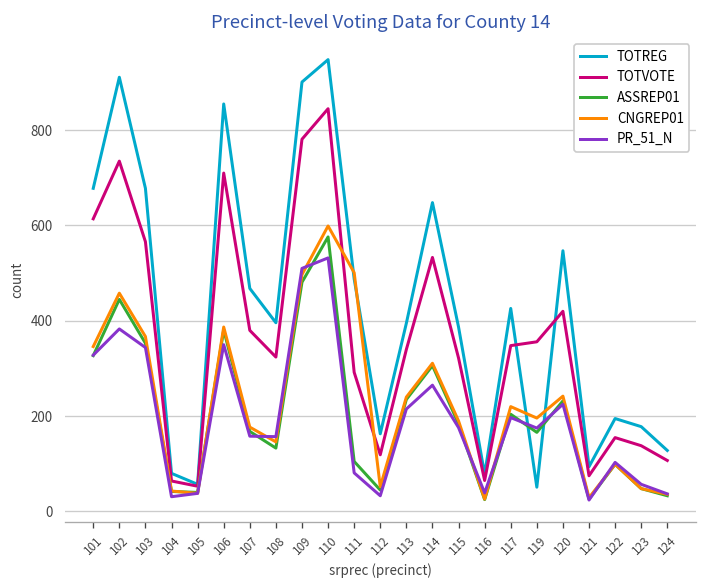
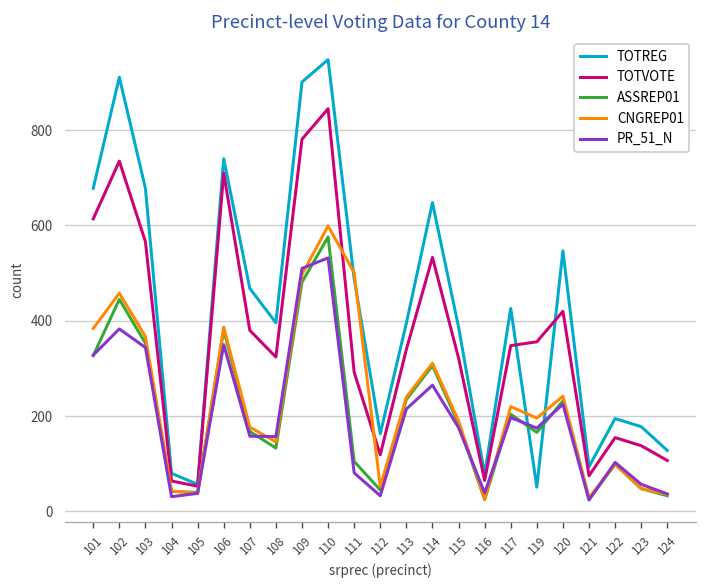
  {
    "TOTREG": {
      "101": 680,
      "102": 910,
      "103": 680,
      "104": 80,
-     "106": 860,
+     "106": 740,
      "107": 470,
      "108": 400,
      "109": 900,
      "110": 950,
      "111": 490,
      "112": 160,
      "113": 400,
      "114": 650,
      "115": 390,
      "116": 80,
      "117": 430,
      "119": 50,
      "120": 550,
      "121": 90,
      "122": 200,
      "123": 180,
      "124": 130
    },
    "TOTVOTE": {
      "101": 610,
      "102": 740,
      "103": 570,
      "104": 60,
      "106": 710,
      "107": 380,
      "108": 320,
      "109": 780,
      "110": 850,
      "111": 290,
      "112": 120,
      "113": 340,
      "114": 530,
      "115": 320,
      "116": 70,
      "117": 350,
      "119": 360,
      "120": 420,
      "121": 80,
      "122": 160,
      "123": 140,
      "124": 110
    },
    "ASSREP01": {
      "102": 450,
      "103": 350,
      "107": 170,
      "108": 130,
      "109": 480,
      "110": 580,
      "111": 110,
      "112": 50,
      "117": 200,
      "119": 170,
      "120": 230
    },
    "CNGREP01": {
-     "101": 350,
+     "101": 380,
      "102": 460,
      "103": 370,
      "107": 180,
      "108": 150,
      "109": 500,
      "110": 600,
      "111": 500,
      "112": 50,
      "117": 220,
      "119": 200,
      "120": 240
    },
    "PR_51_N": {
      "102": 380,
      "103": 340,
      "104": 30,
      "106": 350,
      "107": 160,
      "108": 160,
      "109": 510,
      "110": 530,
      "111": 80,
      "112": 30,
      "113": 220,
      "114": 270,
      "115": 180,
      "116": 40,
      "117": 200,
      "119": 180,
      "120": 230,
      "123": 60
    }
  }
